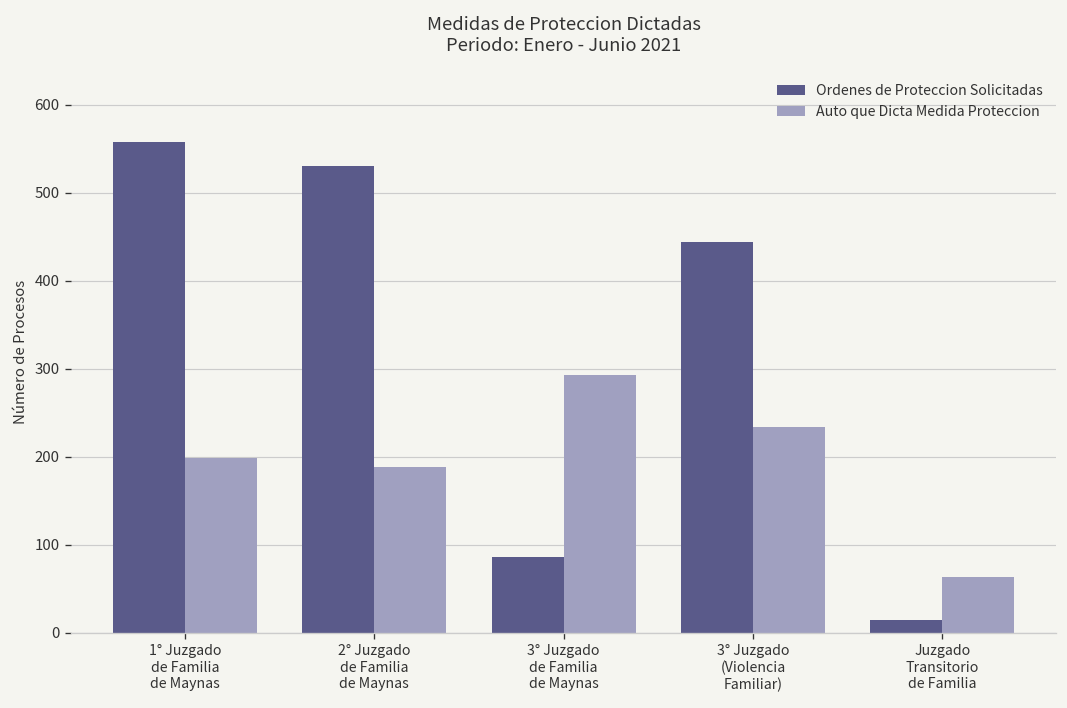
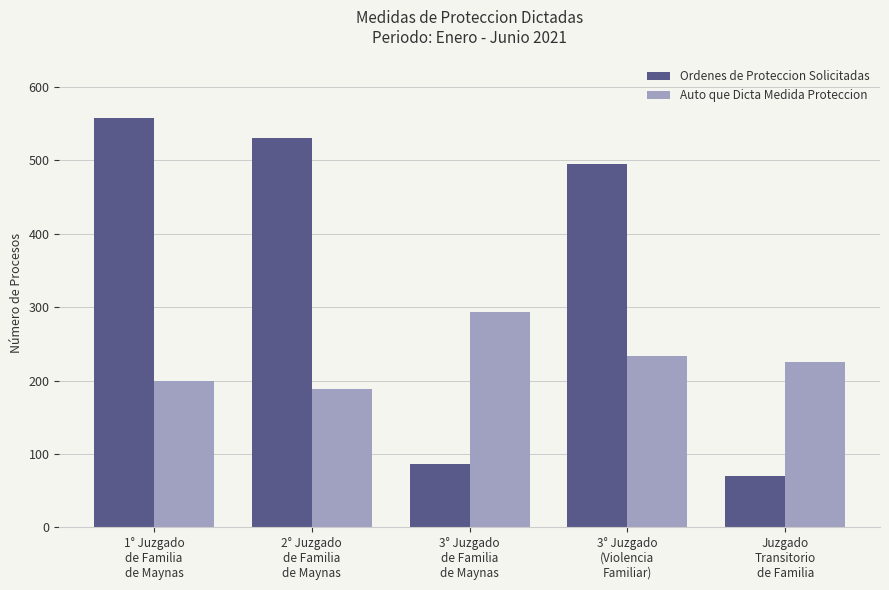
  {
    "Ordenes de Proteccion Solicitadas": {
      "1° Juzgado de Familia de Maynas": 560,
      "2° Juzgado de Familia de Maynas": 530,
      "3° Juzgado de Familia de Maynas": 90,
-     "3° Juzgado (Violencia Familiar)": 440,
-     "Juzgado Transitorio de Familia": 20
+     "3° Juzgado (Violencia Familiar)": 500,
+     "Juzgado Transitorio de Familia": 70
    },
    "Auto que Dicta Medida Proteccion": {
      "1° Juzgado de Familia de Maynas": 200,
      "2° Juzgado de Familia de Maynas": 190,
      "3° Juzgado de Familia de Maynas": 290,
      "3° Juzgado (Violencia Familiar)": 230,
-     "Juzgado Transitorio de Familia": 60
+     "Juzgado Transitorio de Familia": 230
    }
  }
